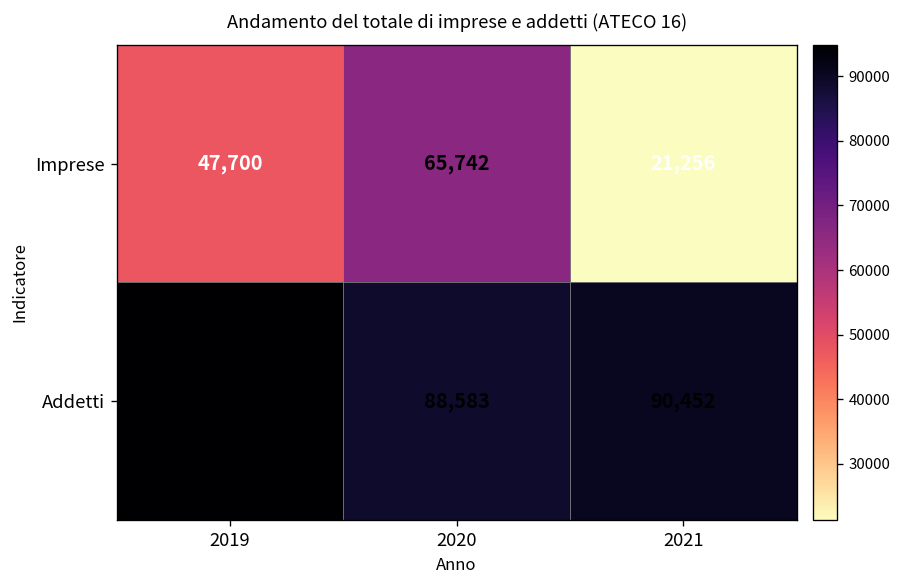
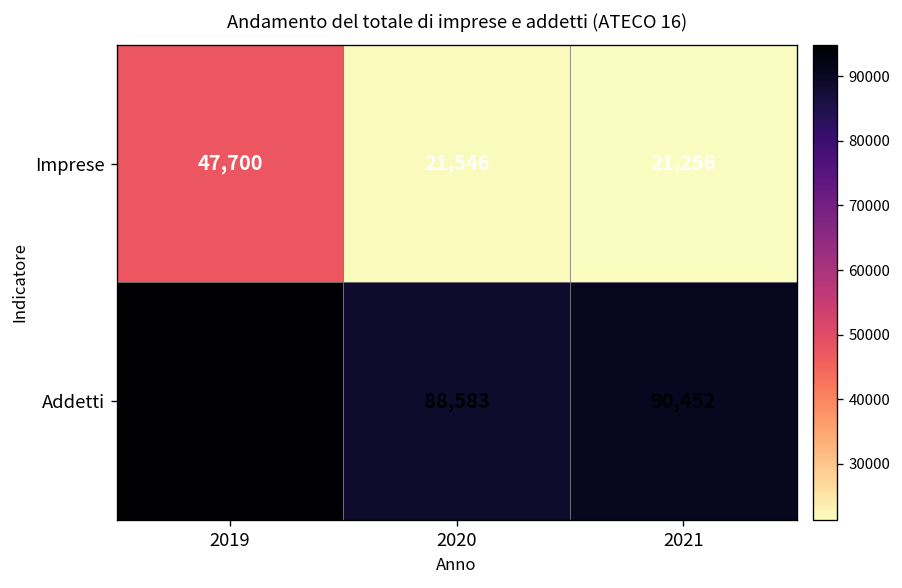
  {
    "Imprese": {
      "2019": "47,700",
-     "2020": "65,742",
+     "2020": "21,546",
      "2021": "21,256"
    }
  }
